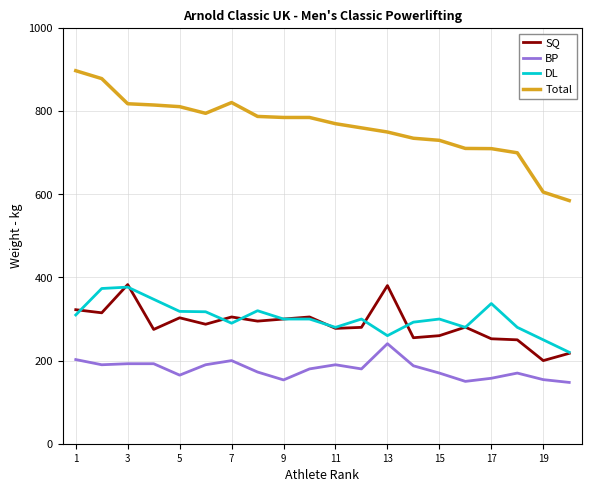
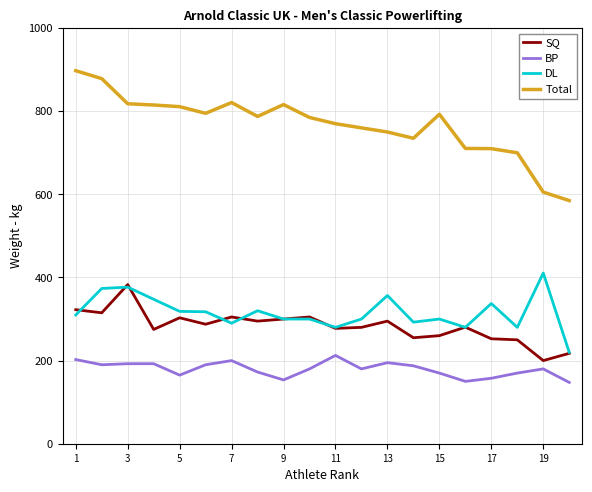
  {
    "SQ": {
      "1": 320,
      "5": 300,
      "7": 310,
-     "13": 380,
+     "13": 300,
      "15": 260,
      "17": 250,
      "19": 200
    },
    "BP": {
      "1": 200,
      "3": 190,
      "5": 170,
      "7": 200,
      "9": 150,
-     "11": 190,
-     "13": 240,
+     "11": 210,
+     "13": 200,
      "15": 170,
      "17": 160,
-     "19": 150
+     "19": 180
    },
    "DL": {
      "1": 310,
      "5": 320,
      "7": 290,
-     "13": 260,
+     "13": 360,
      "15": 300,
      "17": 340,
-     "19": 250
+     "19": 410
    },
    "Total": {
      "1": 900,
      "3": 820,
      "5": 810,
      "7": 820,
-     "9": 790,
+     "9": 820,
      "11": 770,
      "13": 750,
-     "15": 730,
+     "15": 790,
      "17": 710,
      "19": 610
    }
  }
